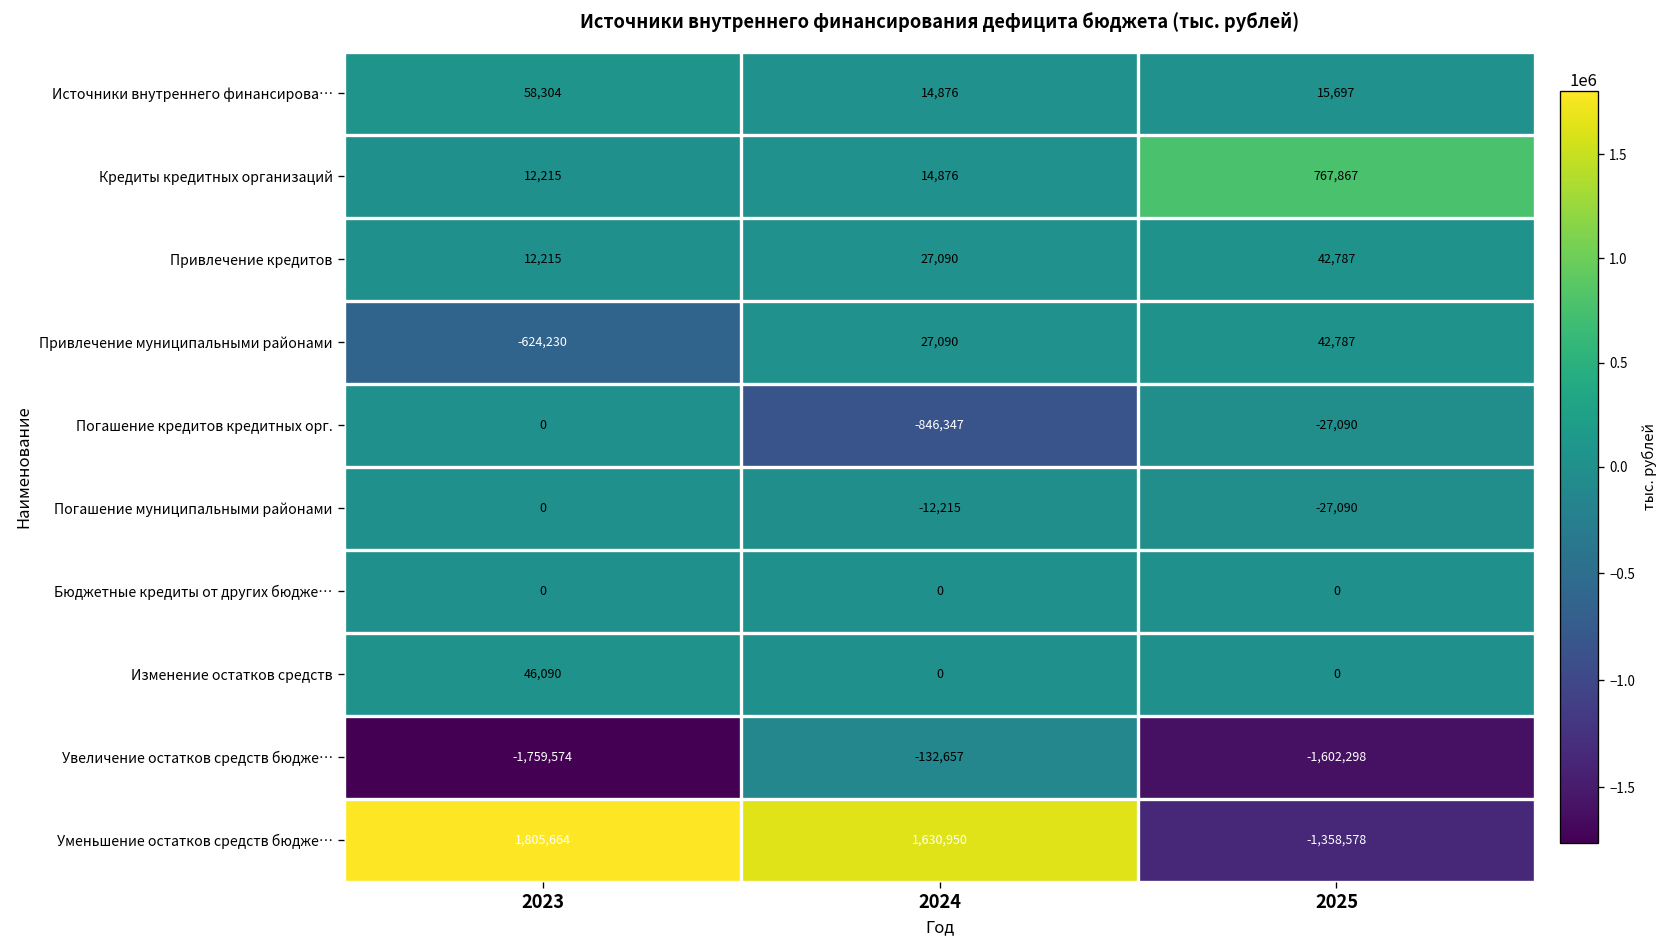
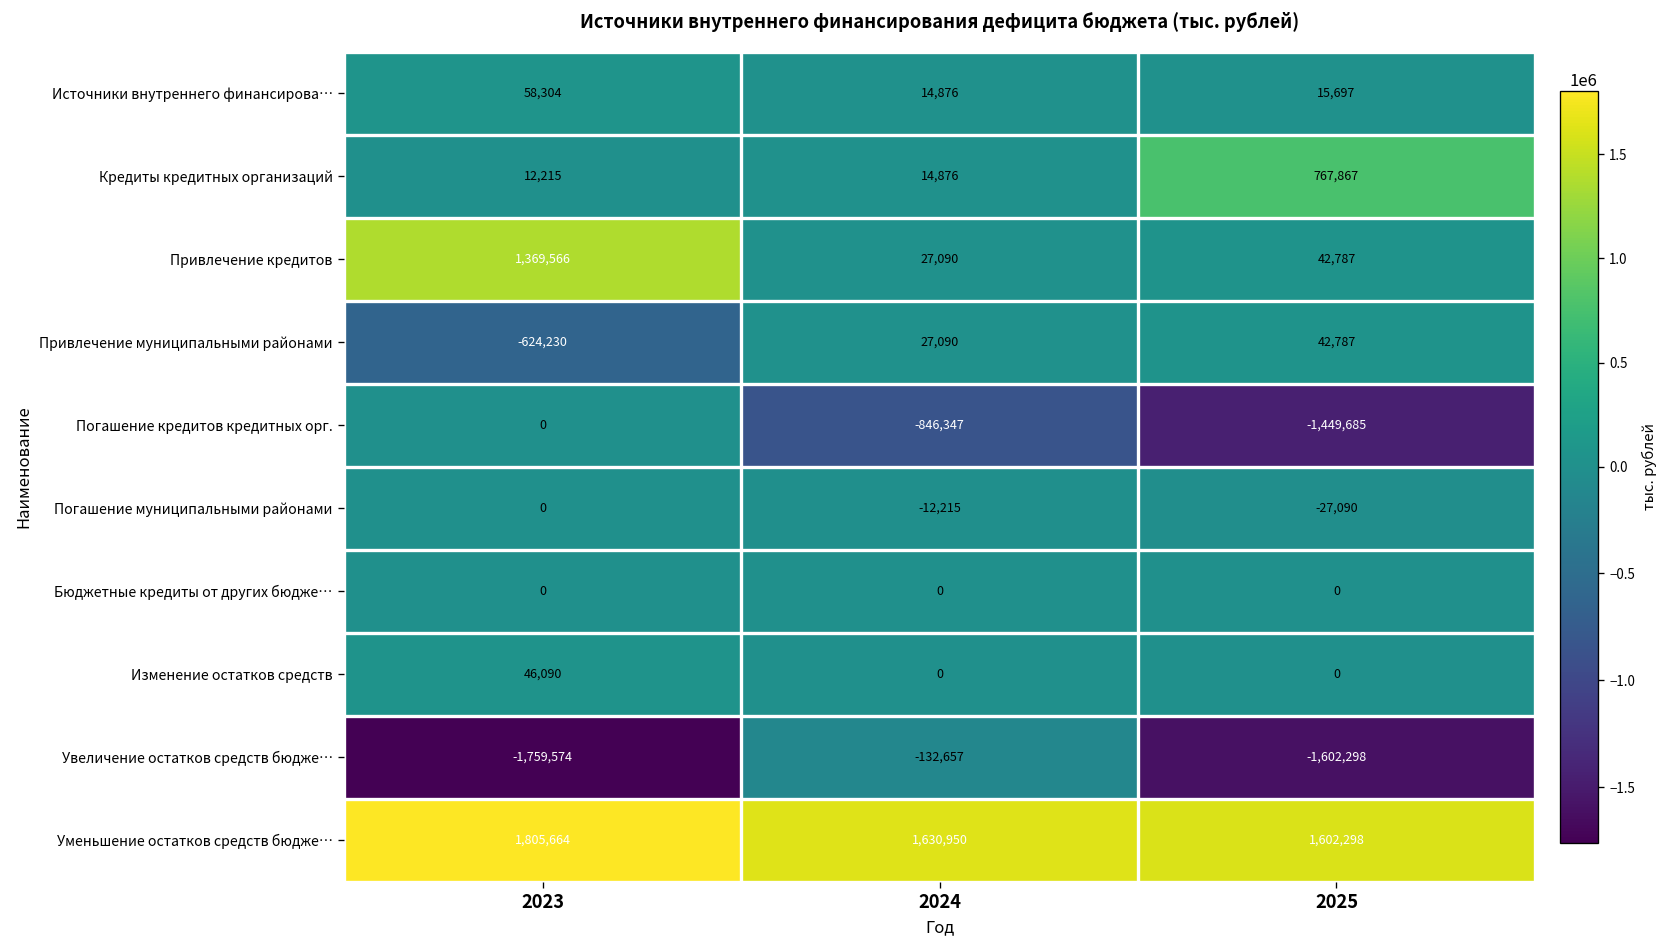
  {
    "Источники внутреннего финансирова…": {
      "2023": "58,304",
      "2024": "14,876",
      "2025": "15,697"
    },
    "Кредиты кредитных организаций": {
      "2023": "12,215",
      "2024": "14,876",
      "2025": "767,867"
    },
    "Привлечение кредитов": {
-     "2023": "12,215",
+     "2023": "1,369,566",
      "2024": "27,090",
      "2025": "42,787"
    },
    "Привлечение муниципальными районами": {
      "2023": "-624,230",
      "2024": "27,090",
      "2025": "42,787"
    },
    "Погашение кредитов кредитных орг.": {
      "2023": "0",
      "2024": "-846,347",
-     "2025": "-27,090"
+     "2025": "-1,449,685"
    },
    "Погашение муниципальными районами": {
      "2023": "0",
      "2024": "-12,215",
      "2025": "-27,090"
    },
    "Бюджетные кредиты от других бюдже…": {
      "2023": "0",
      "2024": "0",
      "2025": "0"
    },
    "Изменение остатков средств": {
      "2023": "46,090",
      "2024": "0",
      "2025": "0"
    },
    "Увеличение остатков средств бюдже…": {
      "2023": "-1,759,574",
      "2024": "-132,657",
      "2025": "-1,602,298"
    },
    "Уменьшение остатков средств бюдже…": {
      "2023": "1,805,664",
      "2024": "1,630,950",
-     "2025": "-1,358,578"
+     "2025": "1,602,298"
    }
  }
